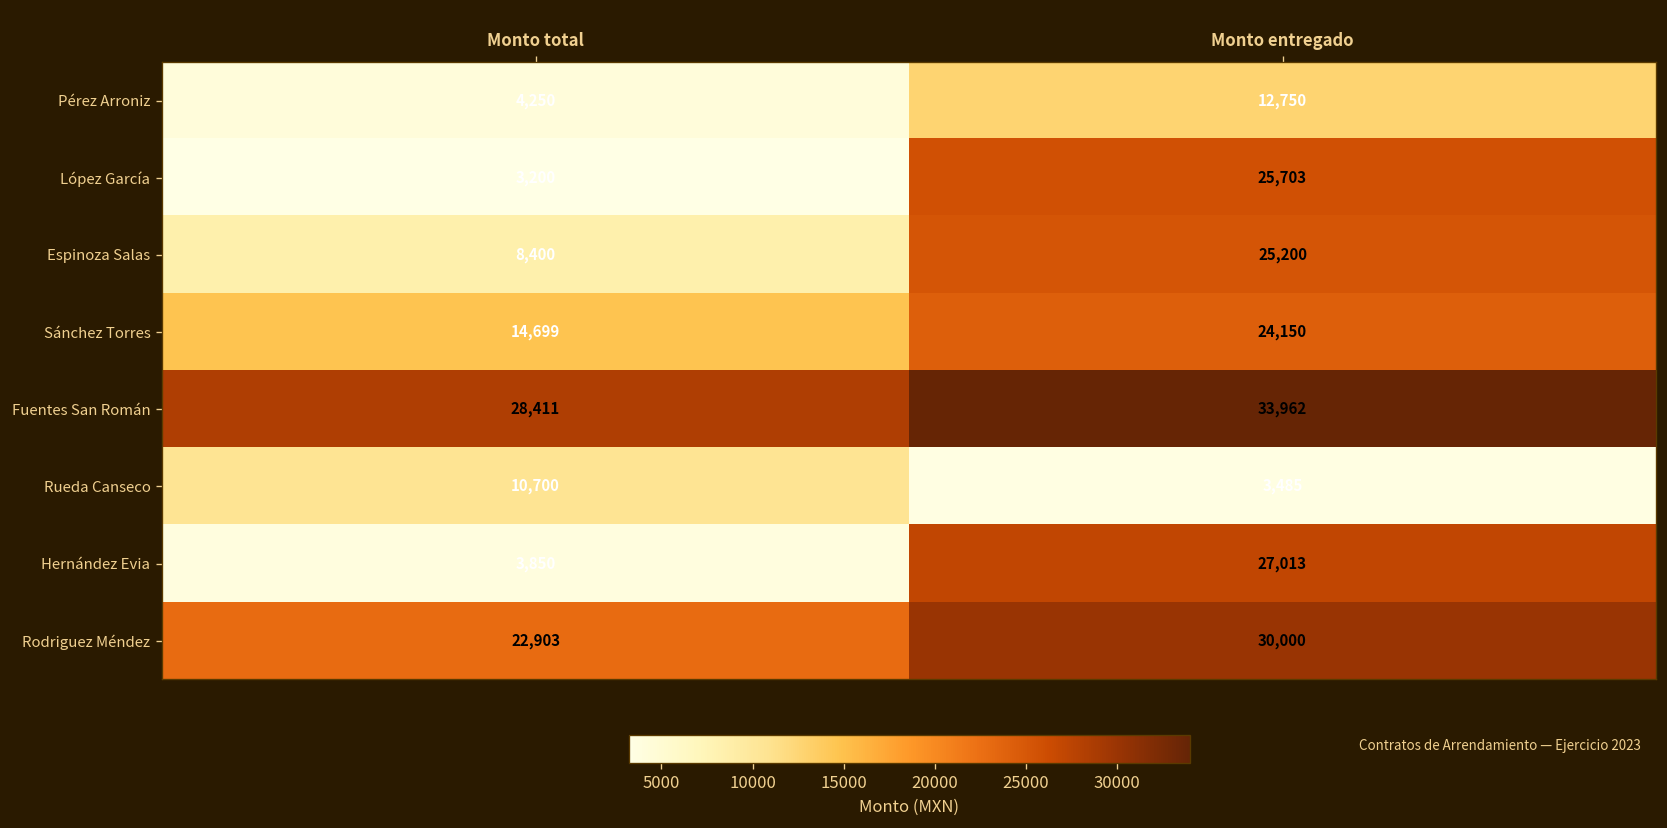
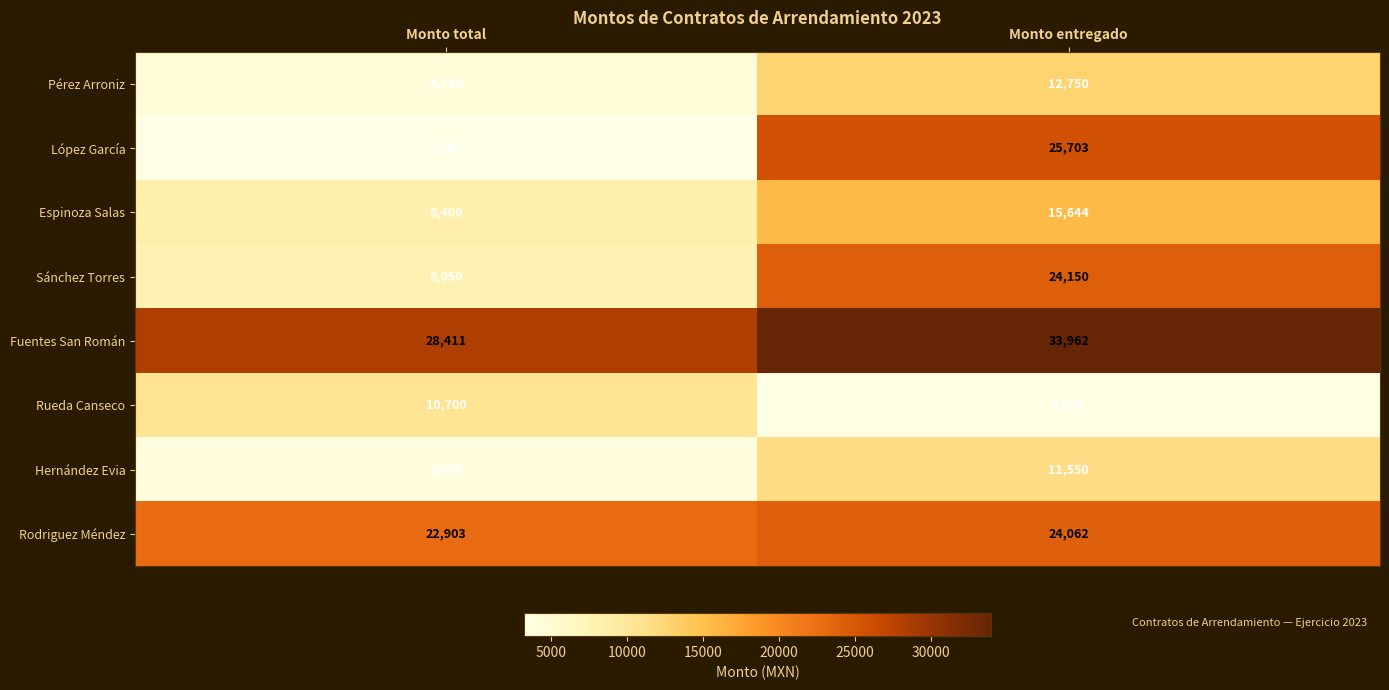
  {
    "Pérez Arroniz": {
      "Monto entregado": "12,750"
    },
    "López García": {
      "Monto entregado": "25,703"
    },
    "Espinoza Salas": {
      "Monto total": "8,400",
-     "Monto entregado": "25,200"
+     "Monto entregado": "15,644"
    },
    "Sánchez Torres": {
-     "Monto total": "14,699",
+     "Monto total": "8,050",
      "Monto entregado": "24,150"
    },
    "Fuentes San Román": {
      "Monto total": "28,411",
      "Monto entregado": "33,962"
    },
    "Rueda Canseco": {
      "Monto total": "10,700"
    },
    "Hernández Evia": {
-     "Monto entregado": "27,013"
+     "Monto entregado": "11,550"
    },
    "Rodriguez Méndez": {
      "Monto total": "22,903",
-     "Monto entregado": "30,000"
+     "Monto entregado": "24,062"
    }
  }
